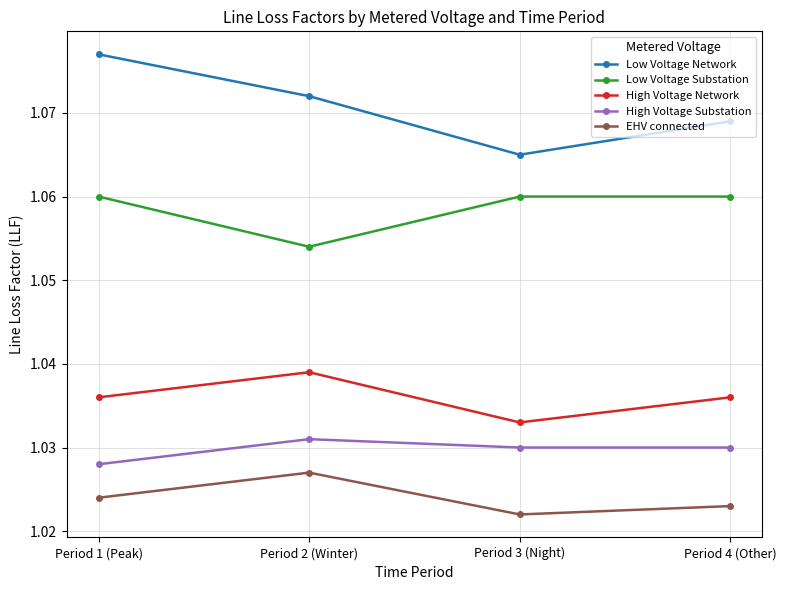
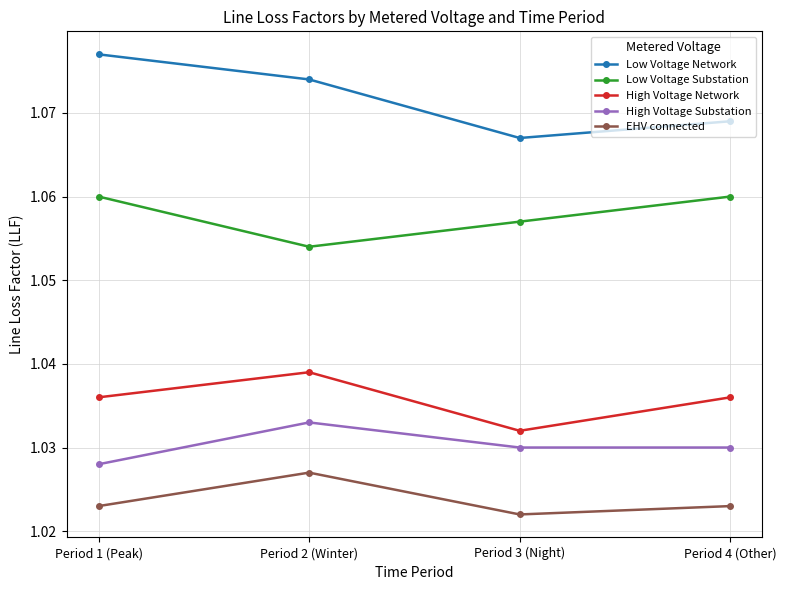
  {
    "Low Voltage Network": {
      "Period 1 (Peak)": 1.077,
-     "Period 2 (Winter)": 1.072,
-     "Period 3 (Night)": 1.065
+     "Period 2 (Winter)": 1.074,
+     "Period 3 (Night)": 1.067
    },
    "Low Voltage Substation": {
      "Period 1 (Peak)": 1.060,
      "Period 2 (Winter)": 1.054,
-     "Period 3 (Night)": 1.060,
+     "Period 3 (Night)": 1.057,
      "Period 4 (Other)": 1.060
    },
    "High Voltage Network": {
      "Period 1 (Peak)": 1.036,
      "Period 2 (Winter)": 1.039,
-     "Period 3 (Night)": 1.033,
+     "Period 3 (Night)": 1.032,
      "Period 4 (Other)": 1.036
    },
    "High Voltage Substation": {
      "Period 1 (Peak)": 1.028,
-     "Period 2 (Winter)": 1.031,
+     "Period 2 (Winter)": 1.033,
      "Period 3 (Night)": 1.030,
      "Period 4 (Other)": 1.030
    },
    "EHV connected": {
-     "Period 1 (Peak)": 1.024,
+     "Period 1 (Peak)": 1.023,
      "Period 2 (Winter)": 1.027,
      "Period 3 (Night)": 1.022,
      "Period 4 (Other)": 1.023
    }
  }
